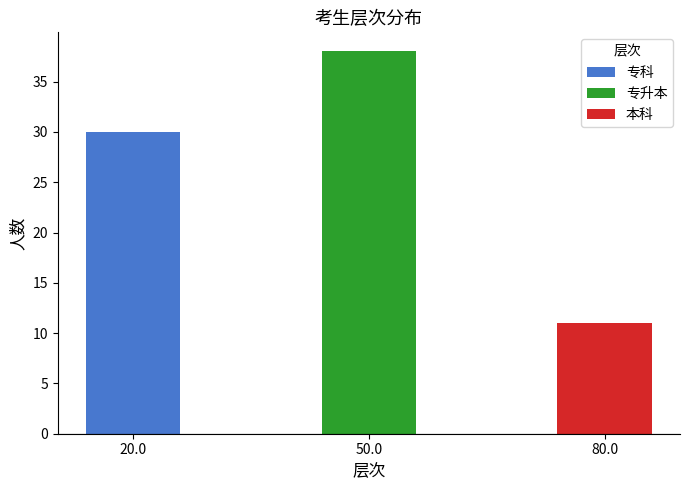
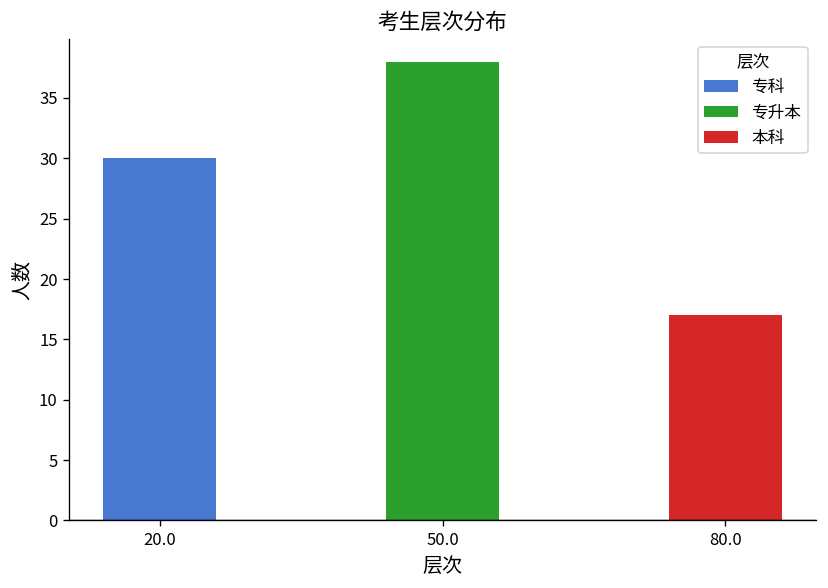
  {
    "20.0": 30,
    "50.0": 38,
-   "80.0": 11
+   "80.0": 17
  }
